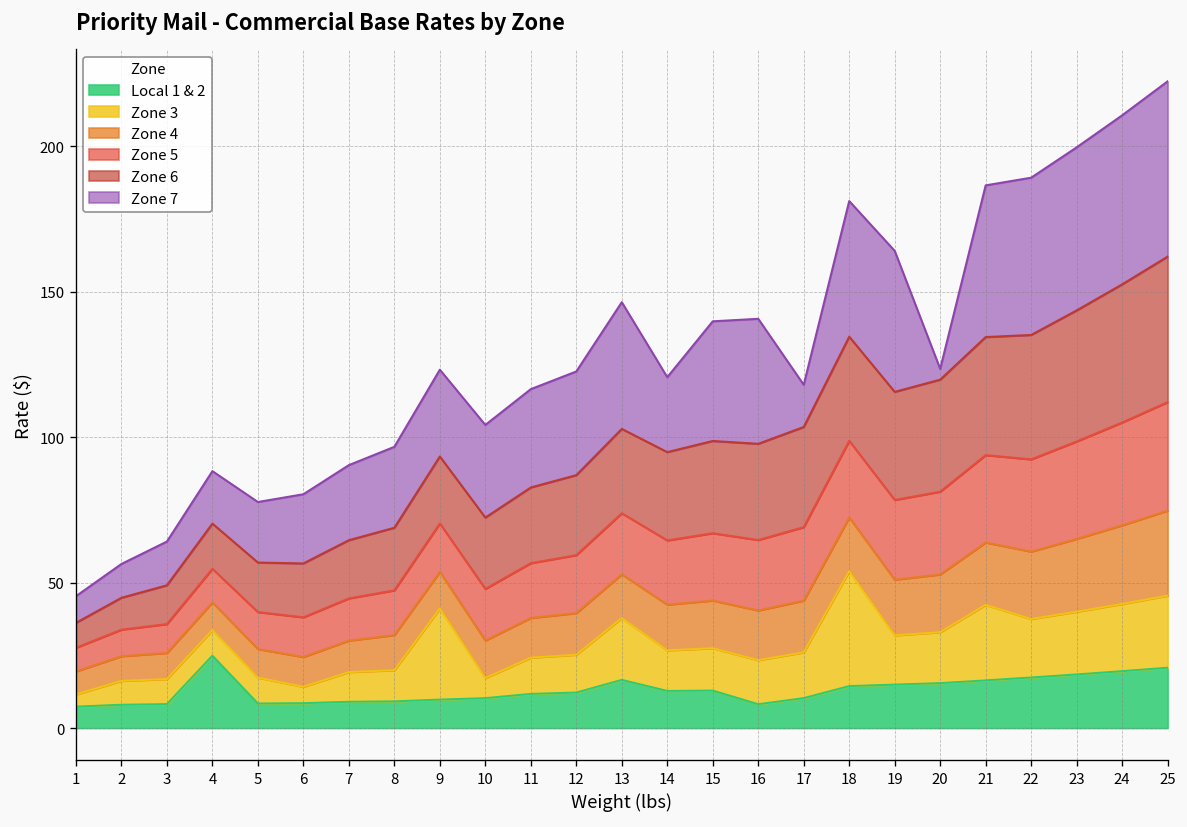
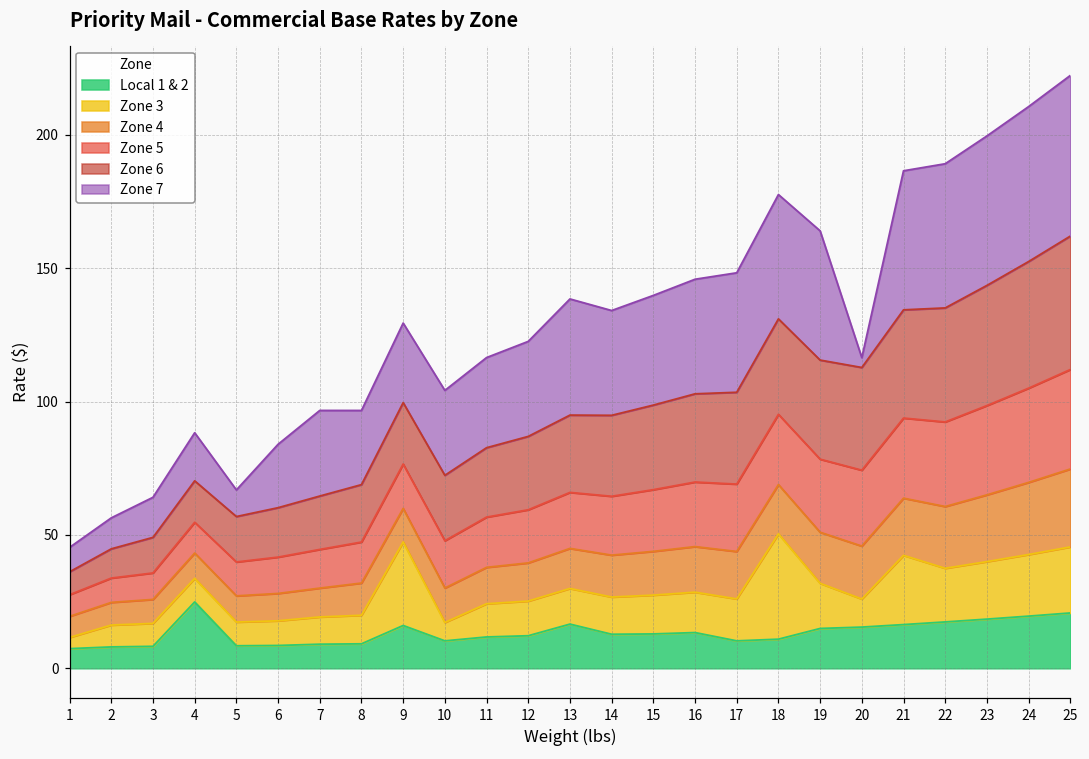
  {
    "Local 1 & 2": {
      "1": 7,
      "2": 8,
      "3": 8,
      "4": 25,
      "5": 8,
      "6": 9,
      "7": 9,
      "8": 9,
-     "9": 10,
+     "9": 16,
      "10": 10,
      "11": 12,
      "12": 12,
      "13": 17,
      "14": 13,
      "15": 13,
-     "16": 8,
+     "16": 13,
      "17": 10,
-     "18": 14,
+     "18": 11,
      "19": 15,
      "20": 15,
      "21": 16,
      "22": 17,
      "23": 18,
      "24": 20,
      "25": 21
    },
    "Zone 3": {
      "1": 4,
      "2": 8,
      "3": 9,
      "4": 9,
      "5": 9,
-     "6": 6,
+     "6": 9,
      "7": 10,
      "8": 11,
      "9": 31,
      "10": 7,
      "11": 12,
      "12": 13,
-     "13": 21,
+     "13": 13,
      "14": 14,
      "15": 15,
      "16": 15,
      "17": 16,
      "18": 40,
      "19": 17,
-     "20": 18,
+     "20": 11,
      "21": 26,
      "22": 20,
      "23": 22,
      "24": 23,
      "25": 25
    },
    "Zone 7": {
      "1": 9,
      "2": 12,
      "3": 15,
      "4": 18,
-     "5": 21,
+     "5": 10,
      "6": 24,
-     "7": 26,
+     "7": 32,
      "8": 28,
      "9": 30,
      "10": 32,
      "11": 34,
      "12": 36,
      "13": 44,
-     "14": 26,
+     "14": 39,
      "15": 41,
      "16": 43,
-     "17": 15,
+     "17": 45,
      "18": 47,
      "19": 48,
      "20": 4,
      "21": 52,
      "22": 54,
      "23": 56,
      "24": 58,
      "25": 60
    }
  }
